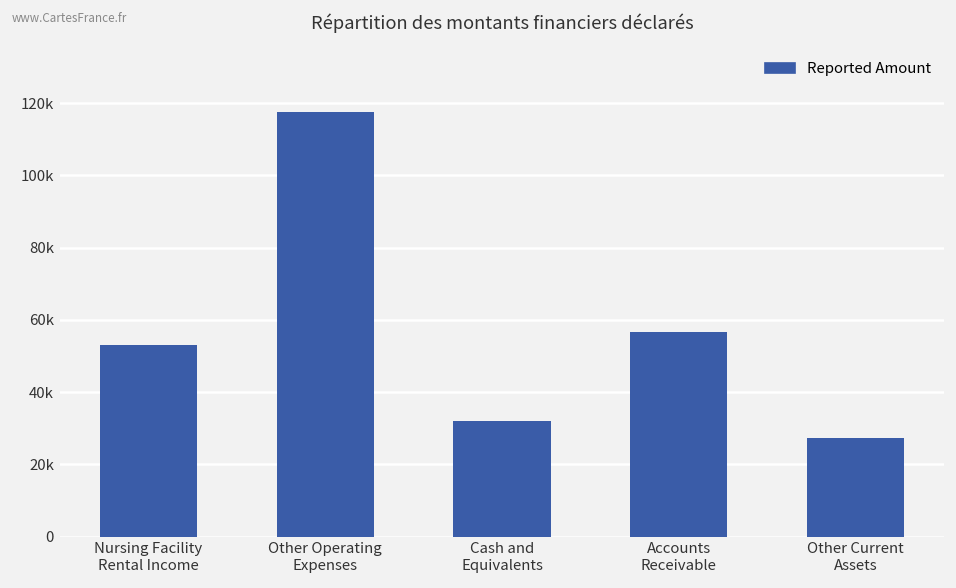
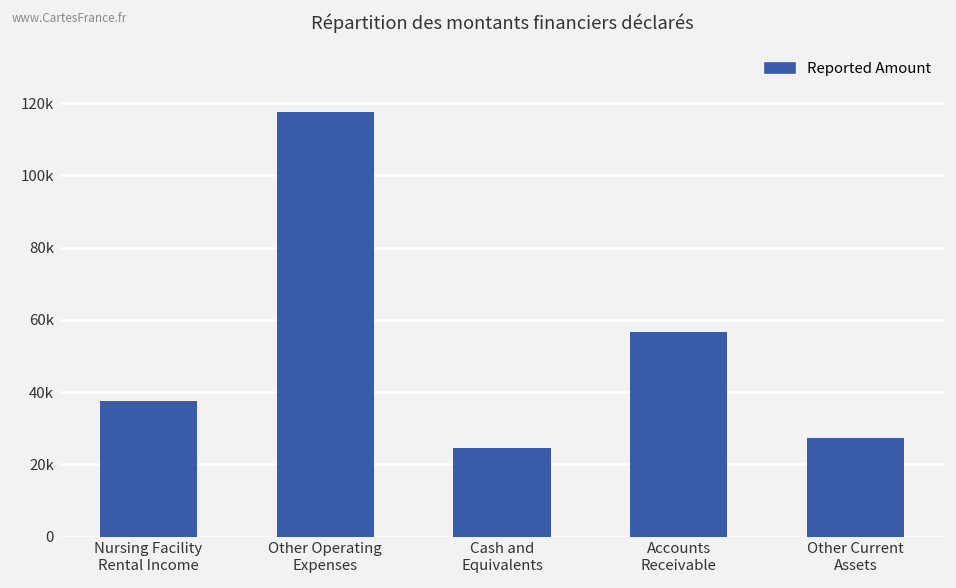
  {
-   "Nursing Facility Rental Income": 53000,
+   "Nursing Facility Rental Income": 37000,
    "Other Operating Expenses": 117000,
-   "Cash and Equivalents": 32000,
+   "Cash and Equivalents": 25000,
    "Accounts Receivable": 57000,
    "Other Current Assets": 27000
  }
